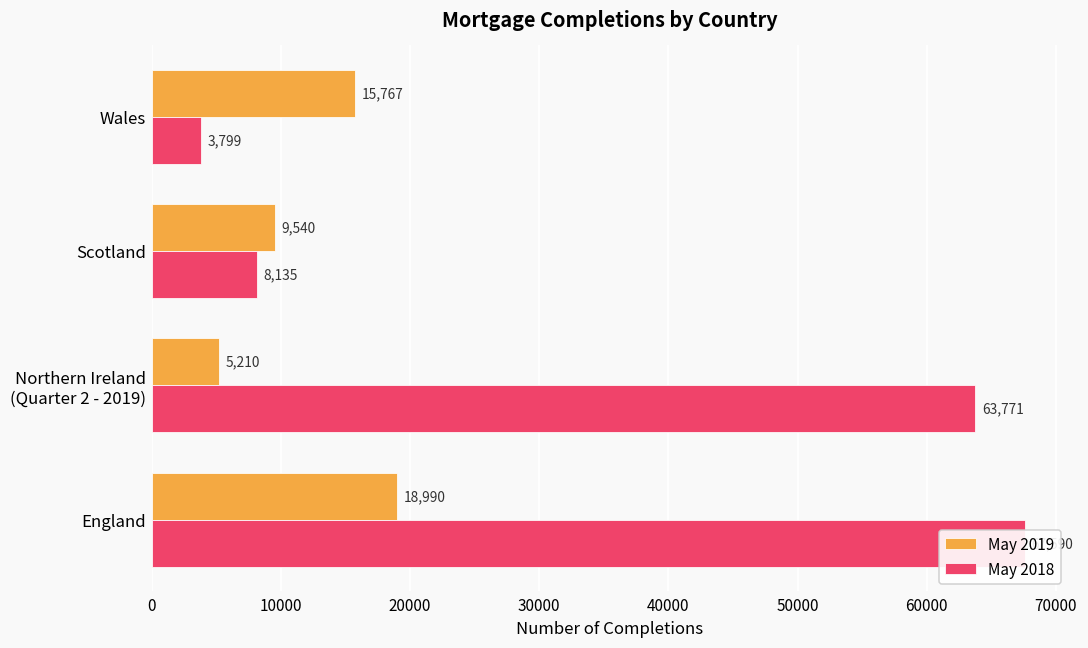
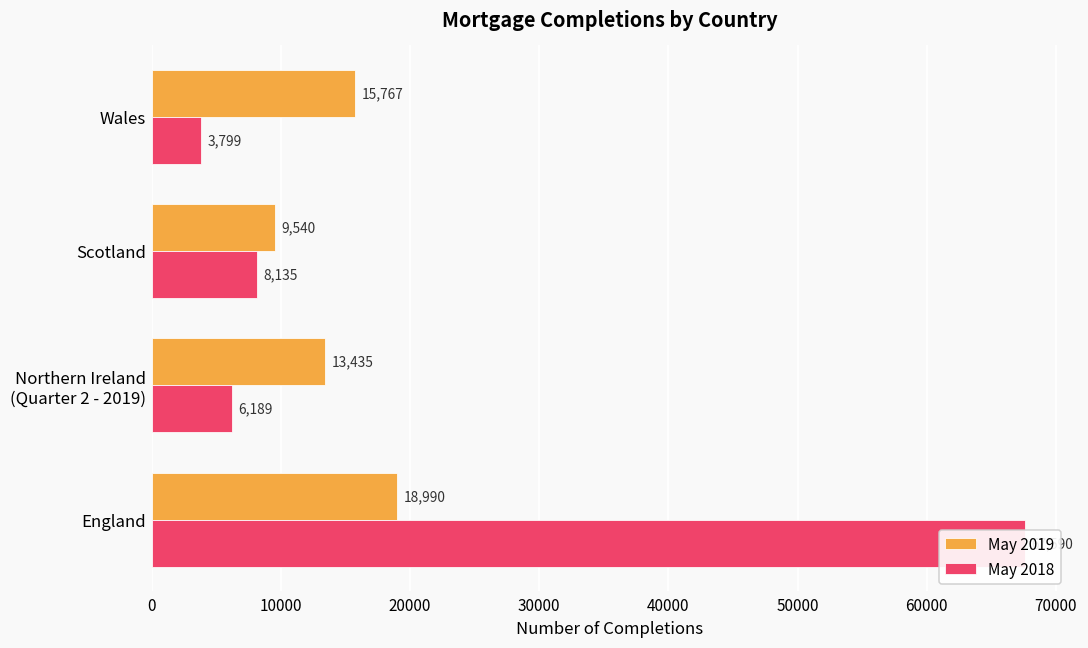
  {
    "May 2019": {
      "Wales": "15,767",
      "Scotland": "9,540",
-     "Northern Ireland (Quarter 2 - 2019)": "5,210",
+     "Northern Ireland (Quarter 2 - 2019)": "13,435",
      "England": "18,990"
    },
    "May 2018": {
      "Wales": "3,799",
      "Scotland": "8,135",
-     "Northern Ireland (Quarter 2 - 2019)": "63,771"
+     "Northern Ireland (Quarter 2 - 2019)": "6,189"
    }
  }
